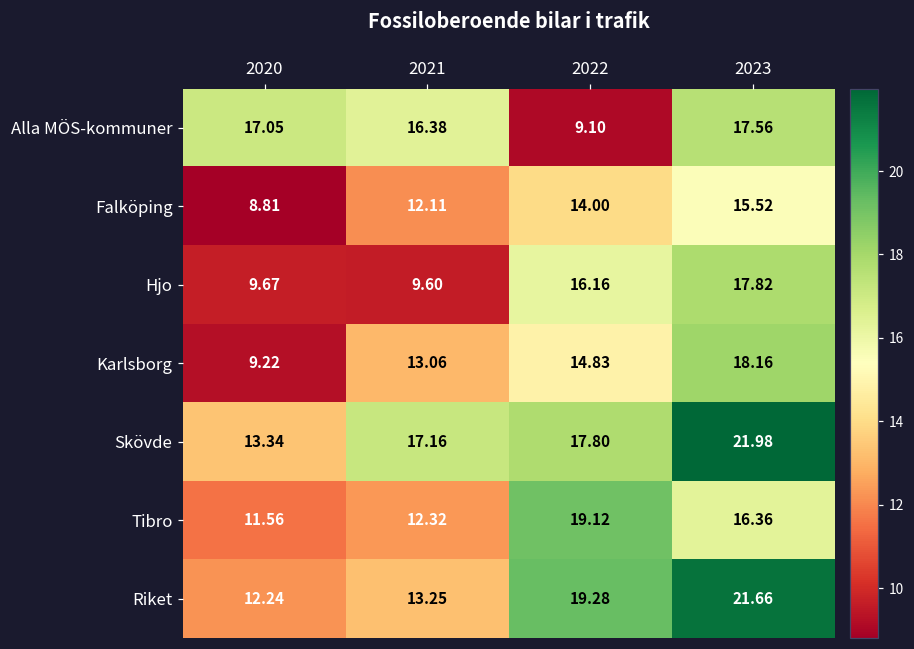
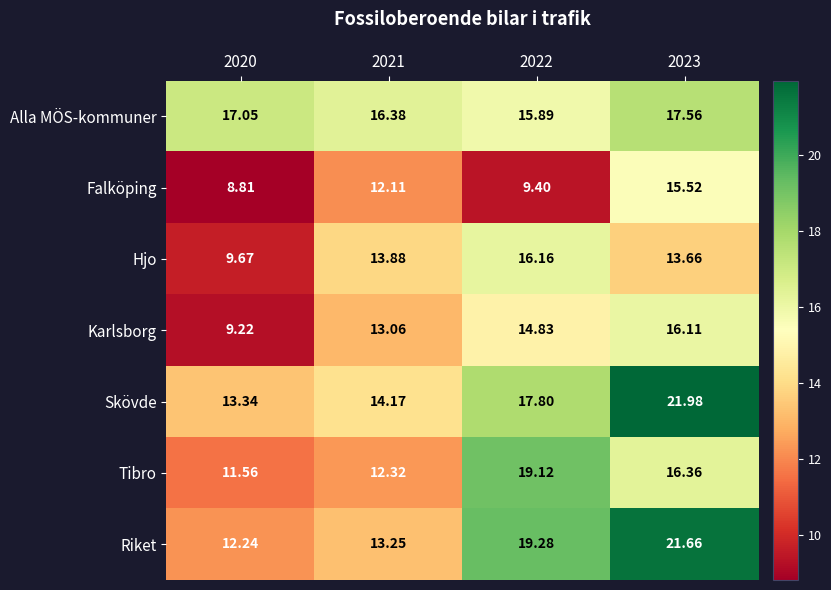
  {
    "Alla MÖS-kommuner": {
      "2020": 17.05,
      "2021": 16.38,
-     "2022": 9.10,
+     "2022": 15.89,
      "2023": 17.56
    },
    "Falköping": {
      "2020": 8.81,
      "2021": 12.11,
-     "2022": 14.00,
+     "2022": 9.40,
      "2023": 15.52
    },
    "Hjo": {
      "2020": 9.67,
-     "2021": 9.60,
+     "2021": 13.88,
      "2022": 16.16,
-     "2023": 17.82
+     "2023": 13.66
    },
    "Karlsborg": {
      "2020": 9.22,
      "2021": 13.06,
      "2022": 14.83,
-     "2023": 18.16
+     "2023": 16.11
    },
    "Skövde": {
      "2020": 13.34,
-     "2021": 17.16,
+     "2021": 14.17,
      "2022": 17.80,
      "2023": 21.98
    },
    "Tibro": {
      "2020": 11.56,
      "2021": 12.32,
      "2022": 19.12,
      "2023": 16.36
    },
    "Riket": {
      "2020": 12.24,
      "2021": 13.25,
      "2022": 19.28,
      "2023": 21.66
    }
  }
